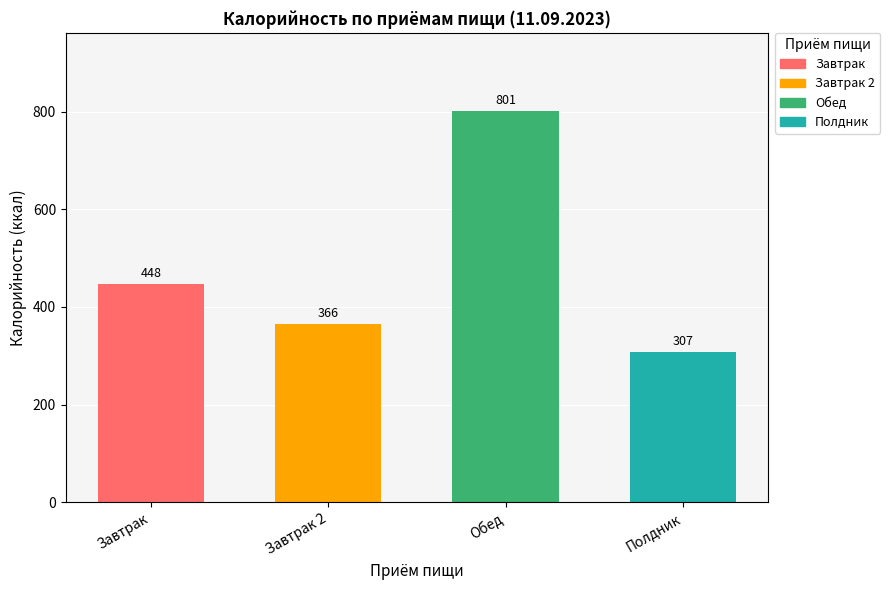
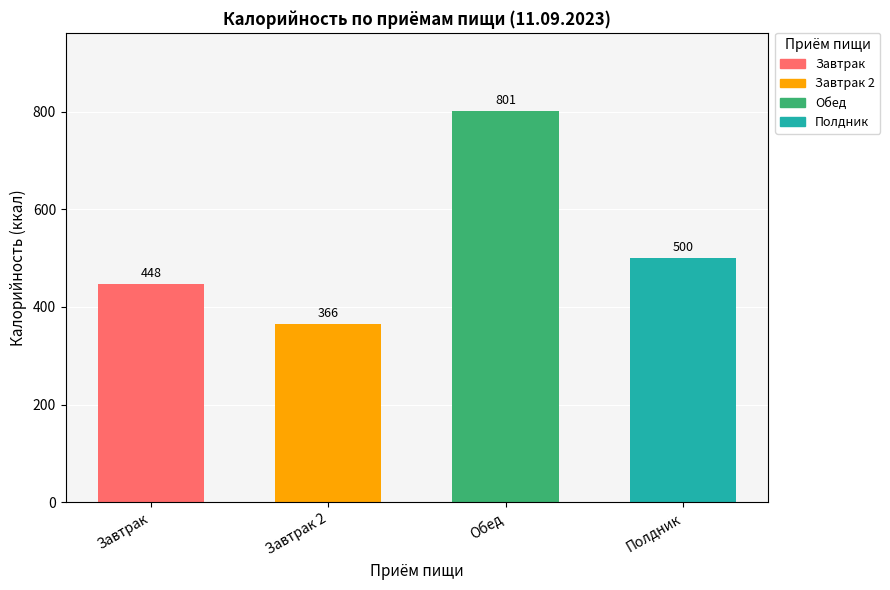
  {
    "Завтрак": 448,
    "Завтрак 2": 366,
    "Обед": 801,
-   "Полдник": 307
+   "Полдник": 500
  }
